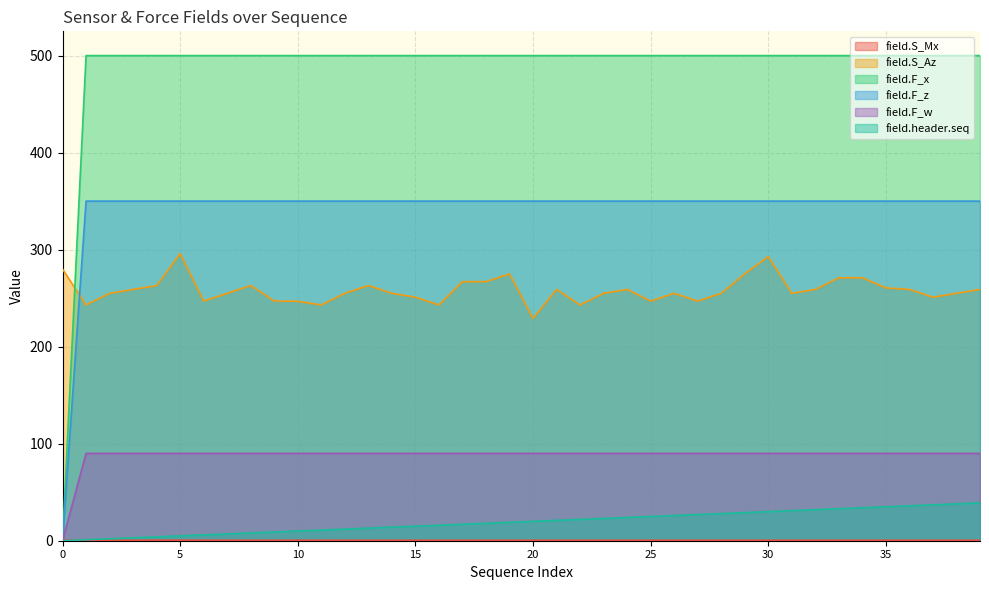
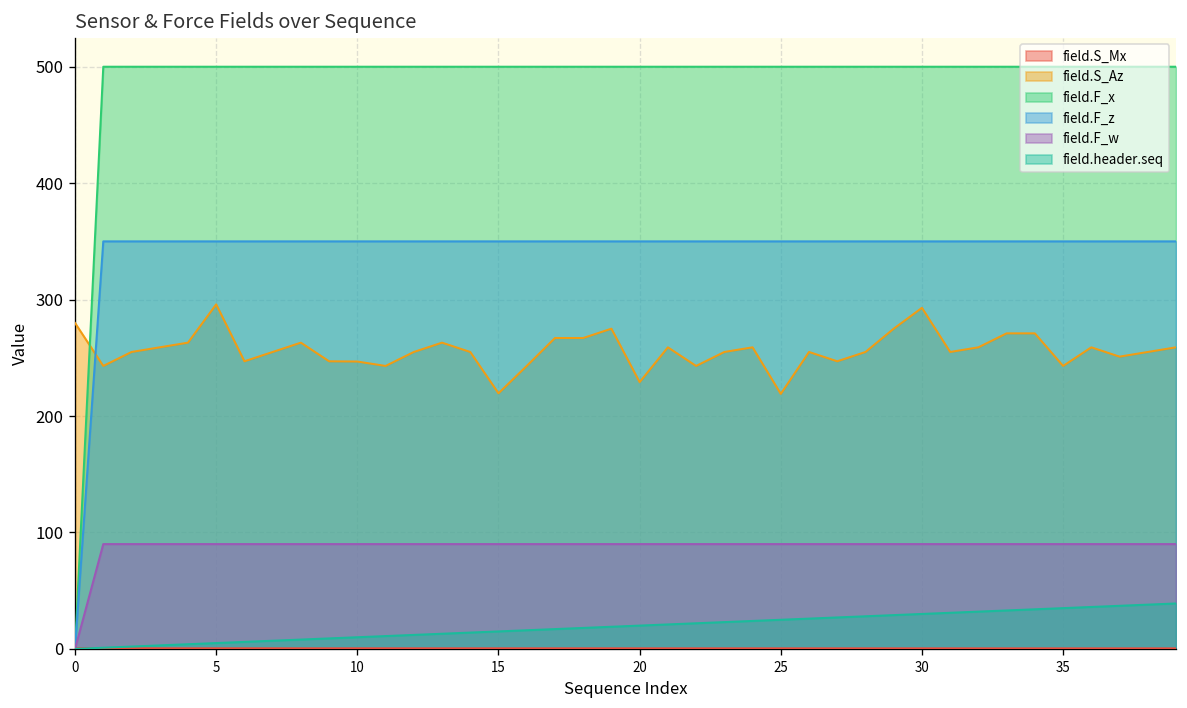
  {
    "field.S_Mx": {
      "5": 0,
      "10": 0,
      "15": 0,
      "20": 0,
      "25": 0,
      "30": 0,
      "35": 0
    },
    "field.S_Az": {
      "0": 280,
      "5": 300,
      "10": 250,
-     "15": 250,
+     "15": 220,
      "20": 230,
-     "25": 250,
+     "25": 220,
      "30": 290,
-     "35": 260
+     "35": 240
    },
    "field.F_w": {
      "5": 90,
      "10": 90,
      "15": 90,
      "20": 90,
      "25": 90,
      "30": 90,
      "35": 90
    }
  }
